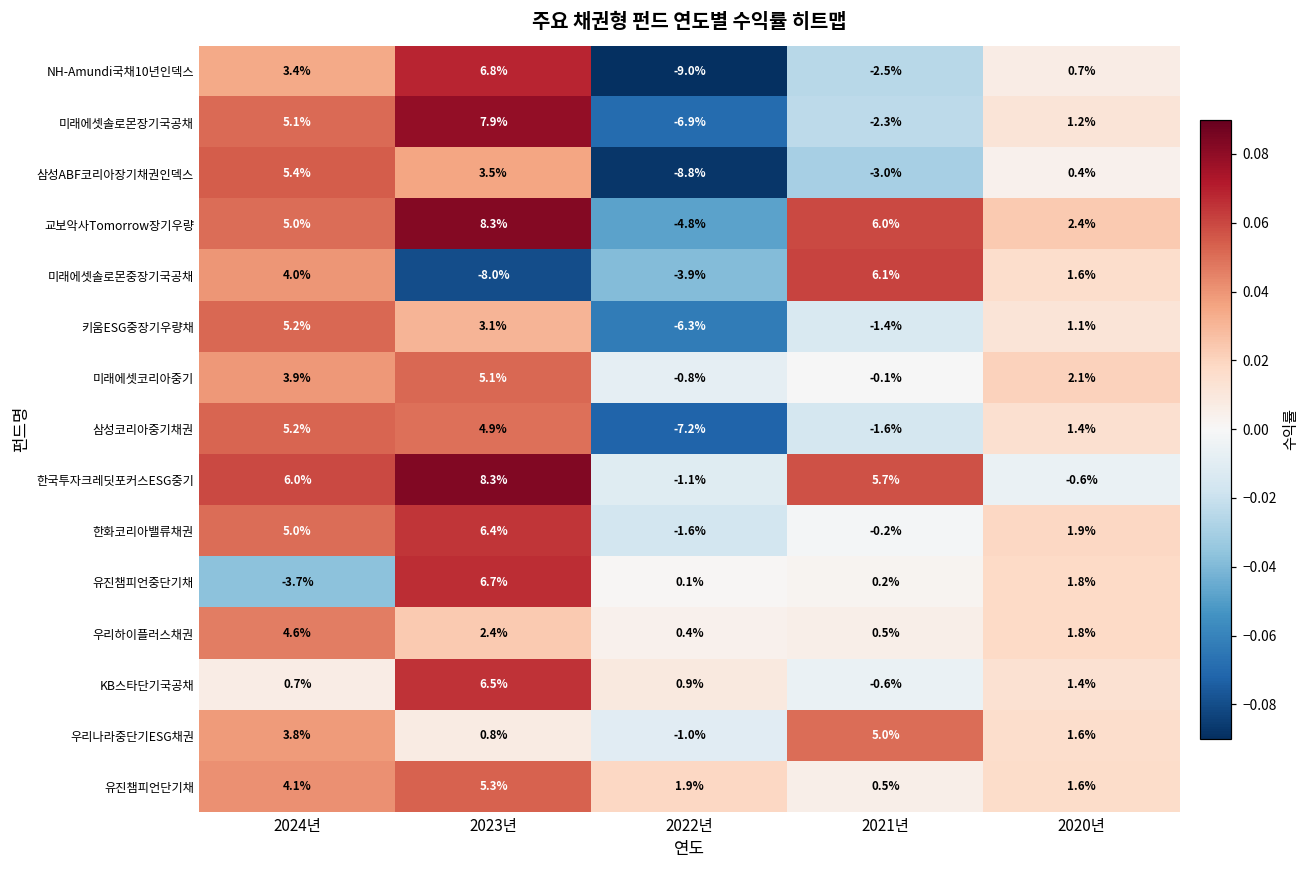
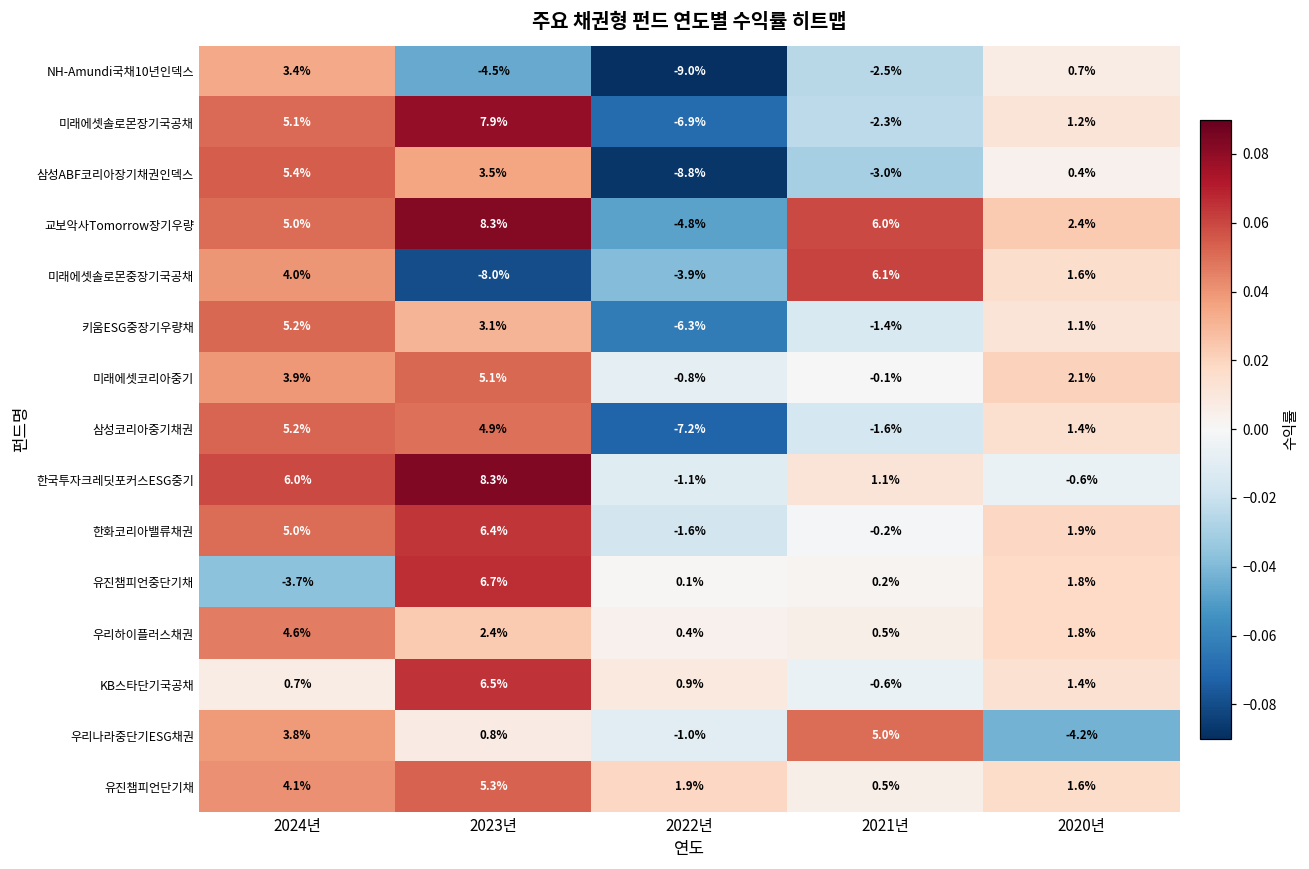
  {
    "NH-Amundi국채10년인덱스": {
      "2024년": "3.4%",
-     "2023년": "6.8%",
+     "2023년": "-4.5%",
      "2022년": "-9.0%",
      "2021년": "-2.5%",
      "2020년": "0.7%"
    },
    "미래에셋솔로몬장기국공채": {
      "2024년": "5.1%",
      "2023년": "7.9%",
      "2022년": "-6.9%",
      "2021년": "-2.3%",
      "2020년": "1.2%"
    },
    "삼성ABF코리아장기채권인덱스": {
      "2024년": "5.4%",
      "2023년": "3.5%",
      "2022년": "-8.8%",
      "2021년": "-3.0%",
      "2020년": "0.4%"
    },
    "교보악사Tomorrow장기우량": {
      "2024년": "5.0%",
      "2023년": "8.3%",
      "2022년": "-4.8%",
      "2021년": "6.0%",
      "2020년": "2.4%"
    },
    "미래에셋솔로몬중장기국공채": {
      "2024년": "4.0%",
      "2023년": "-8.0%",
      "2022년": "-3.9%",
      "2021년": "6.1%",
      "2020년": "1.6%"
    },
    "키움ESG중장기우량채": {
      "2024년": "5.2%",
      "2023년": "3.1%",
      "2022년": "-6.3%",
      "2021년": "-1.4%",
      "2020년": "1.1%"
    },
    "미래에셋코리아중기": {
      "2024년": "3.9%",
      "2023년": "5.1%",
      "2022년": "-0.8%",
      "2021년": "-0.1%",
      "2020년": "2.1%"
    },
    "삼성코리아중기채권": {
      "2024년": "5.2%",
      "2023년": "4.9%",
      "2022년": "-7.2%",
      "2021년": "-1.6%",
      "2020년": "1.4%"
    },
    "한국투자크레딧포커스ESG중기": {
      "2024년": "6.0%",
      "2023년": "8.3%",
      "2022년": "-1.1%",
-     "2021년": "5.7%",
+     "2021년": "1.1%",
      "2020년": "-0.6%"
    },
    "한화코리아밸류채권": {
      "2024년": "5.0%",
      "2023년": "6.4%",
      "2022년": "-1.6%",
      "2021년": "-0.2%",
      "2020년": "1.9%"
    },
    "유진챔피언중단기채": {
      "2024년": "-3.7%",
      "2023년": "6.7%",
      "2022년": "0.1%",
      "2021년": "0.2%",
      "2020년": "1.8%"
    },
    "우리하이플러스채권": {
      "2024년": "4.6%",
      "2023년": "2.4%",
      "2022년": "0.4%",
      "2021년": "0.5%",
      "2020년": "1.8%"
    },
    "KB스타단기국공채": {
      "2024년": "0.7%",
      "2023년": "6.5%",
      "2022년": "0.9%",
      "2021년": "-0.6%",
      "2020년": "1.4%"
    },
    "우리나라중단기ESG채권": {
      "2024년": "3.8%",
      "2023년": "0.8%",
      "2022년": "-1.0%",
      "2021년": "5.0%",
-     "2020년": "1.6%"
+     "2020년": "-4.2%"
    },
    "유진챔피언단기채": {
      "2024년": "4.1%",
      "2023년": "5.3%",
      "2022년": "1.9%",
      "2021년": "0.5%",
      "2020년": "1.6%"
    }
  }
